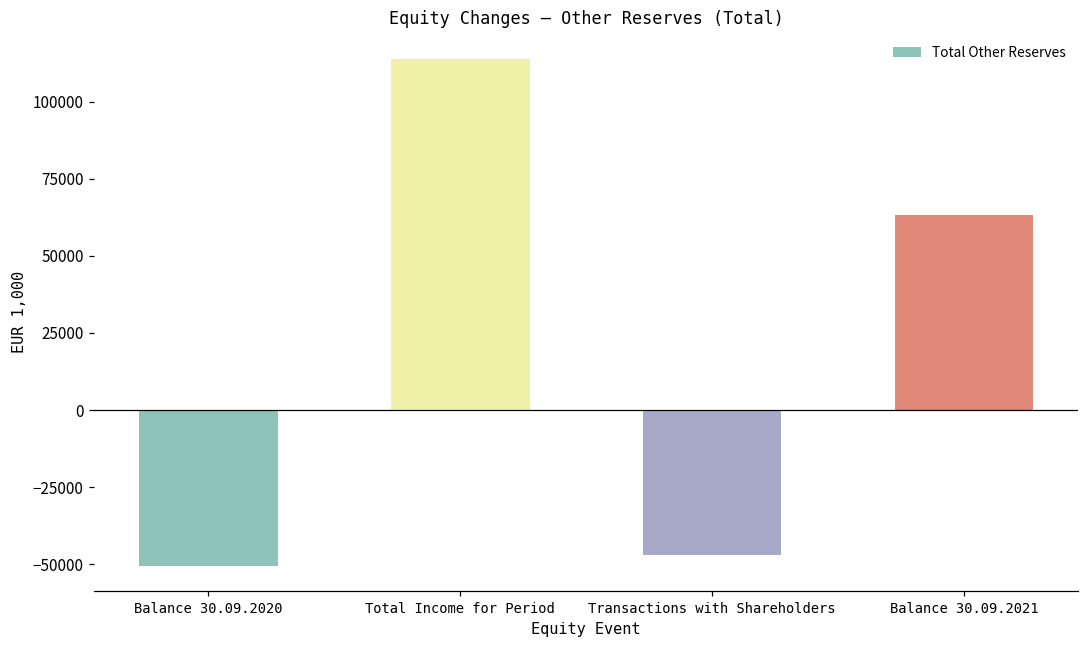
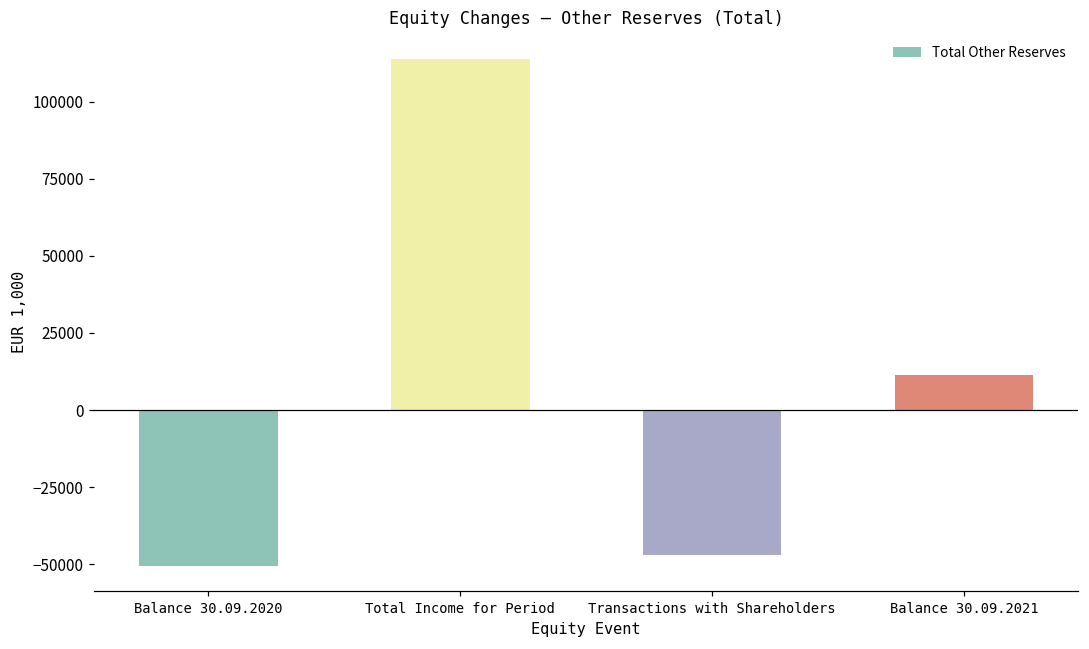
  {
    "Balance 30.09.2020": -51000,
    "Total Income for Period": 114000,
    "Transactions with Shareholders": -47000,
-   "Balance 30.09.2021": 63000
+   "Balance 30.09.2021": 11000
  }
